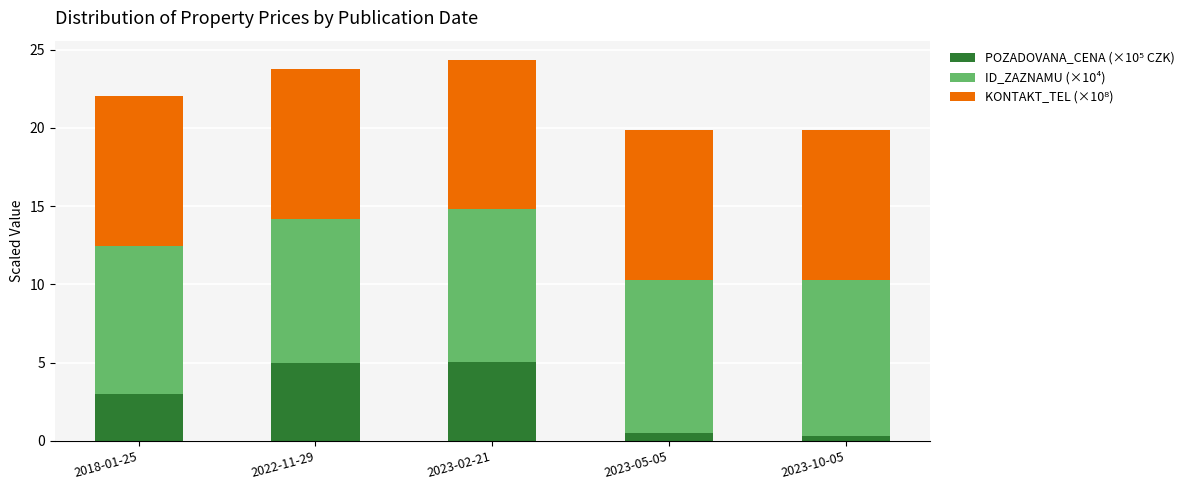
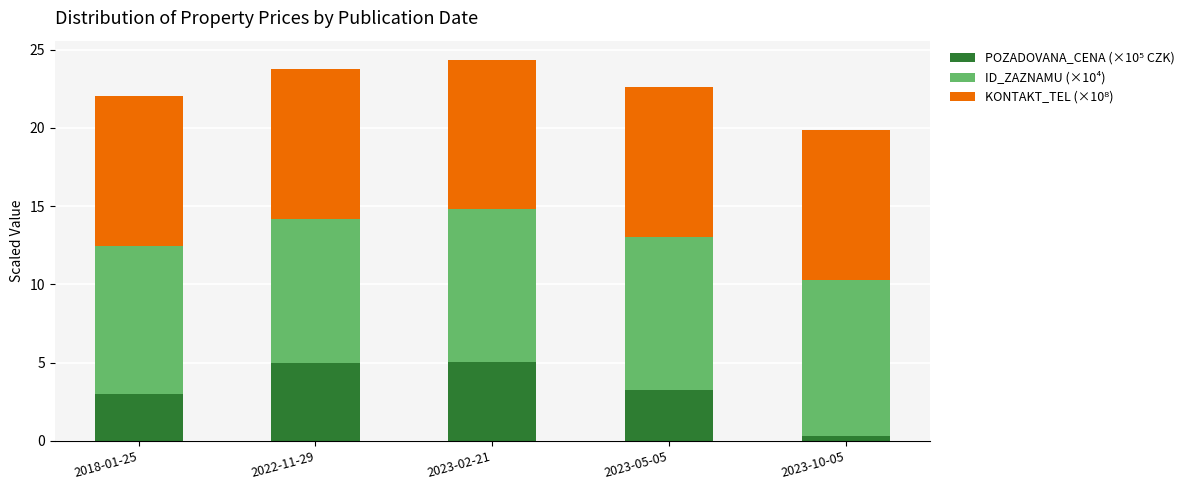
  {
    "POZADOVANA_CENA (×10⁵ CZK)": {
      "2018-01-25": 3.0,
      "2022-11-29": 5.0,
      "2023-02-21": 5.0,
-     "2023-05-05": 0.5,
+     "2023-05-05": 3.2,
      "2023-10-05": 0.3
    },
    "ID_ZAZNAMU (×10⁴)": {
      "2018-01-25": 9.4,
      "2022-11-29": 9.2,
      "2023-02-21": 9.8,
      "2023-05-05": 9.8,
      "2023-10-05": 10.0
    },
    "KONTAKT_TEL (×10⁸)": {
      "2018-01-25": 9.6,
      "2022-11-29": 9.6,
      "2023-02-21": 9.6,
      "2023-05-05": 9.6,
      "2023-10-05": 9.6
    }
  }
